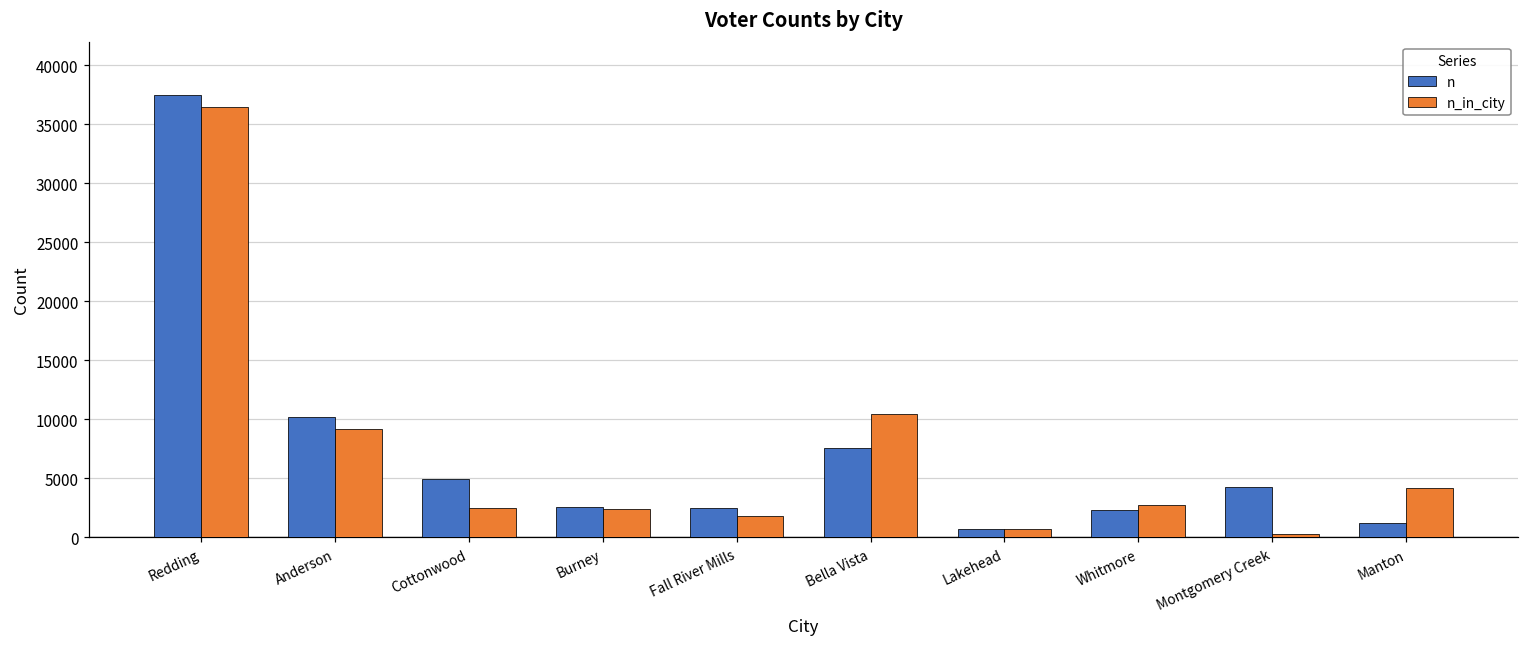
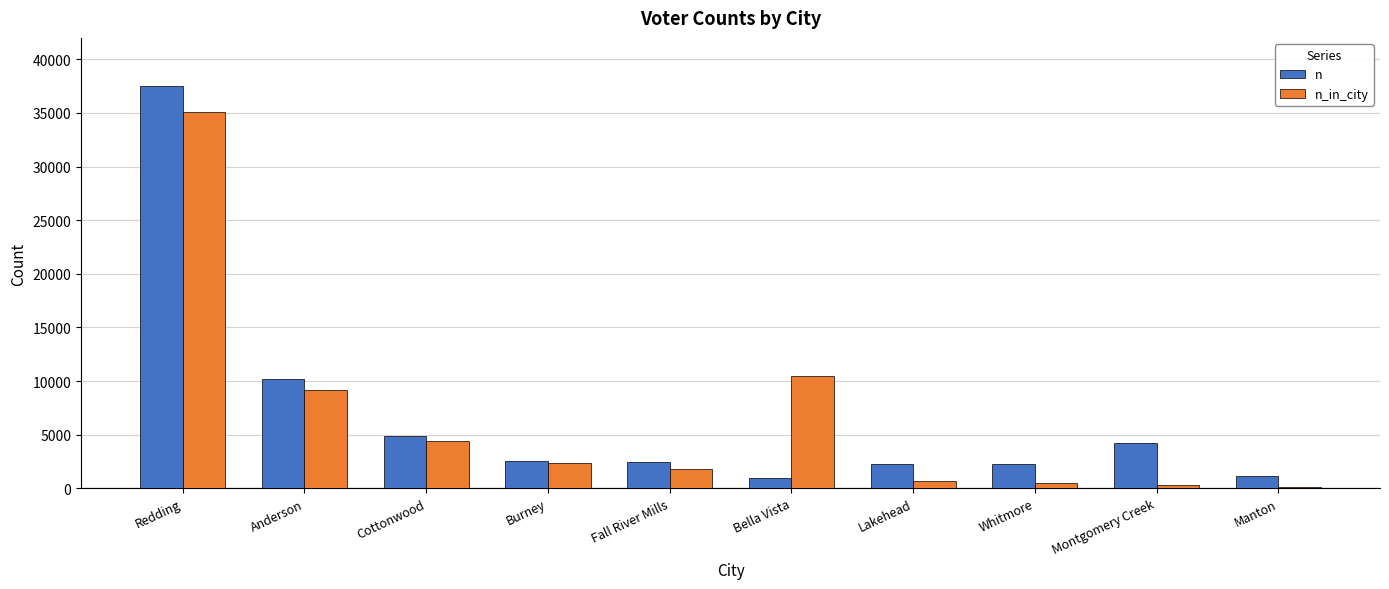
  {
    "n": {
      "Redding": 37500,
      "Anderson": 10200,
      "Cottonwood": 4900,
      "Burney": 2600,
      "Fall River Mills": 2500,
-     "Bella Vista": 7600,
-     "Lakehead": 700,
+     "Bella Vista": 900,
+     "Lakehead": 2200,
      "Whitmore": 2300,
      "Montgomery Creek": 4200,
      "Manton": 1200
    },
    "n_in_city": {
-     "Redding": 36500,
+     "Redding": 35100,
      "Anderson": 9200,
-     "Cottonwood": 2500,
+     "Cottonwood": 4400,
      "Burney": 2400,
      "Fall River Mills": 1800,
      "Bella Vista": 10400,
      "Lakehead": 700,
-     "Whitmore": 2700,
+     "Whitmore": 500,
      "Montgomery Creek": 300,
-     "Manton": 4100
+     "Manton": 200
    }
  }
